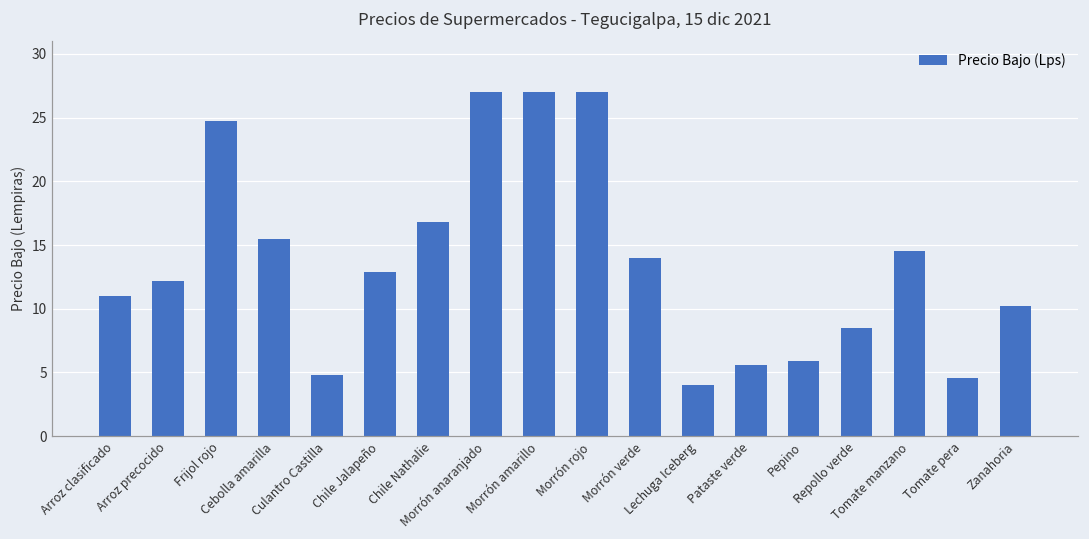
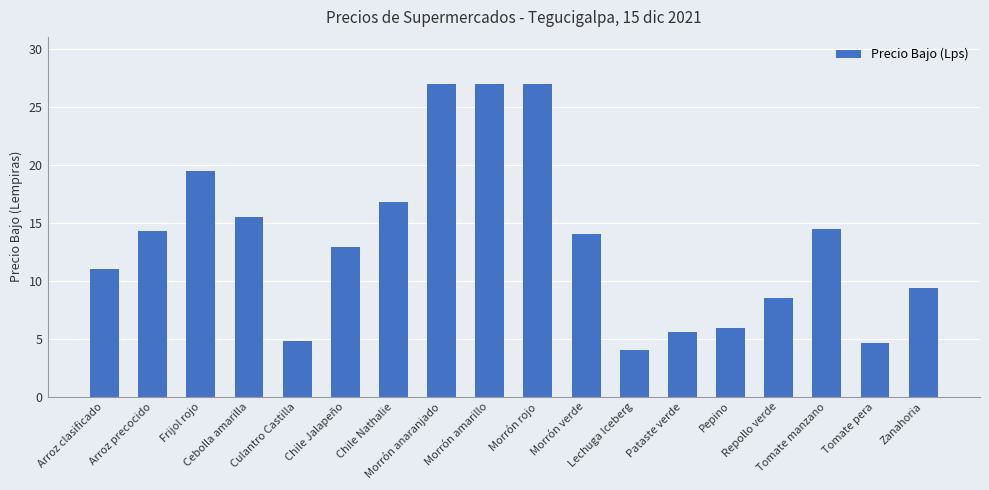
  {
    "Arroz clasificado": 11.0,
-   "Arroz precocido": 12.2,
-   "Frijol rojo": 24.7,
+   "Arroz precocido": 14.3,
+   "Frijol rojo": 19.5,
    "Cebolla amarilla": 15.5,
    "Culantro Castilla": 4.8,
    "Chile Jalapeño": 12.9,
    "Chile Nathalie": 16.8,
    "Morrón anaranjado": 27.0,
    "Morrón amarillo": 27.0,
    "Morrón rojo": 27.0,
    "Morrón verde": 14.0,
    "Lechuga Iceberg": 4.0,
    "Pataste verde": 5.6,
    "Pepino": 5.9,
    "Repollo verde": 8.5,
    "Tomate manzano": 14.5,
    "Tomate pera": 4.6,
-   "Zanahoria": 10.2
+   "Zanahoria": 9.4
  }
